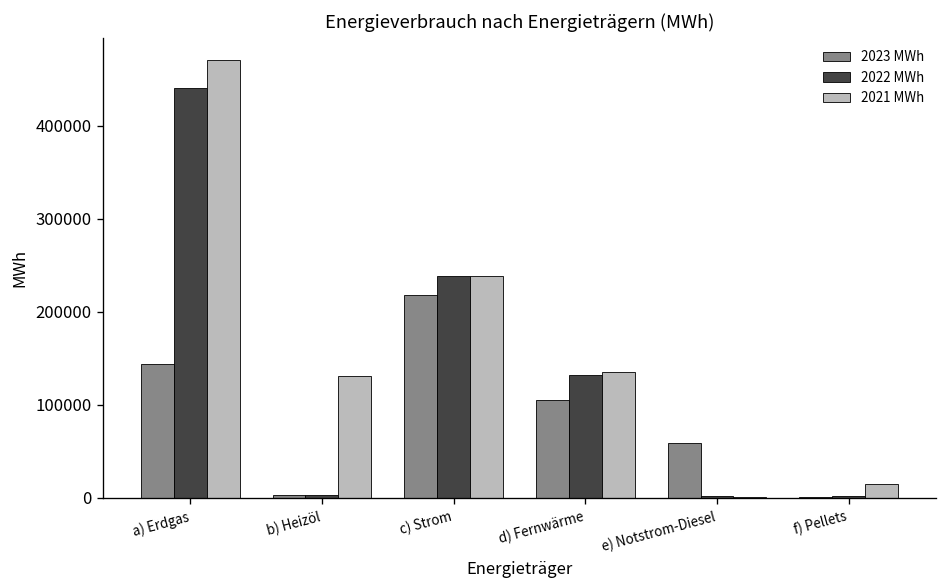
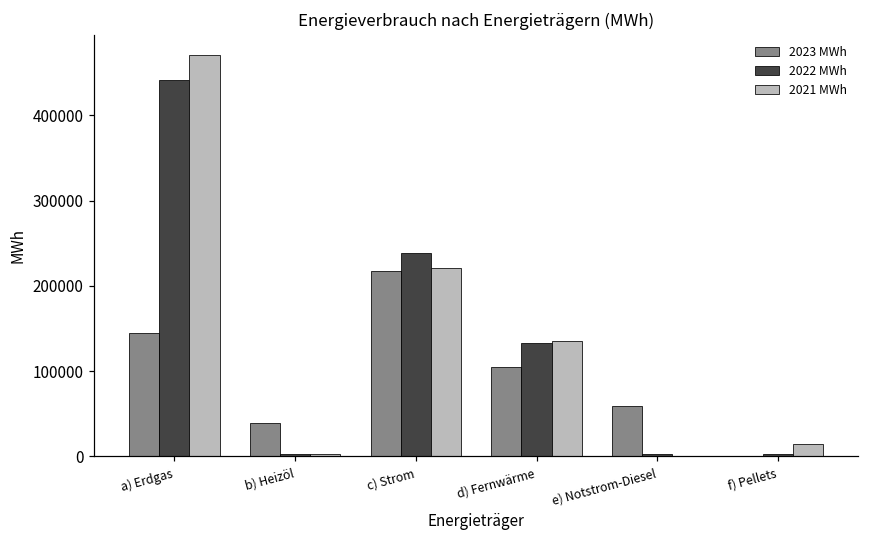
  {
    "2023 MWh": {
      "a) Erdgas": 140000,
-     "b) Heizöl": 0,
+     "b) Heizöl": 40000,
      "c) Strom": 220000,
      "d) Fernwärme": 100000,
      "e) Notstrom-Diesel": 60000
    },
    "2022 MWh": {
      "a) Erdgas": 440000,
      "c) Strom": 240000,
      "d) Fernwärme": 130000
    },
    "2021 MWh": {
      "a) Erdgas": 470000,
-     "b) Heizöl": 130000,
-     "c) Strom": 240000,
+     "b) Heizöl": 0,
+     "c) Strom": 220000,
      "d) Fernwärme": 140000,
      "f) Pellets": 10000
    }
  }
